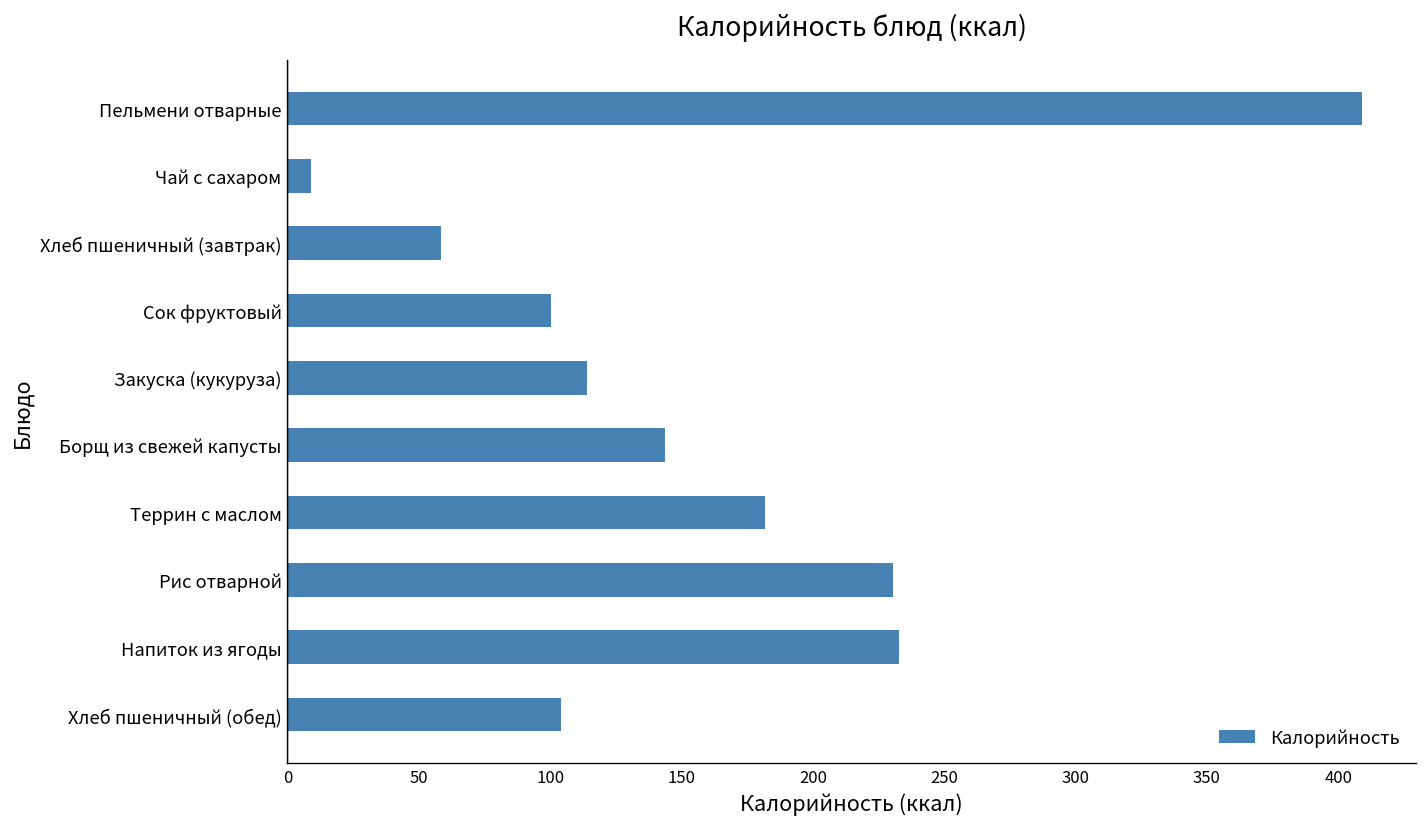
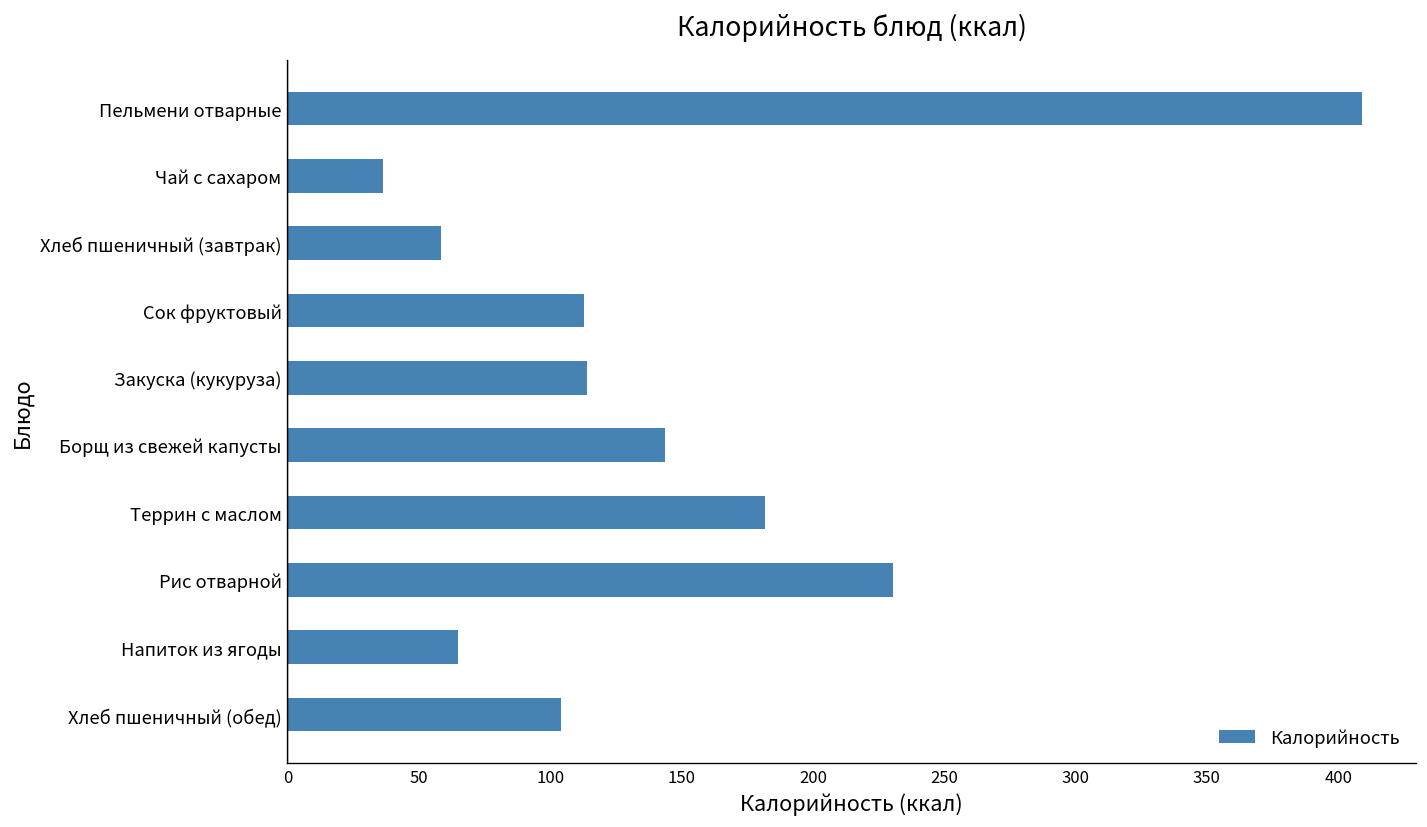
  {
    "Пельмени отварные": 409,
-   "Чай с сахаром": 9,
+   "Чай с сахаром": 36,
    "Хлеб пшеничный (завтрак)": 58,
-   "Сок фруктовый": 100,
+   "Сок фруктовый": 113,
    "Закуска (кукуруза)": 114,
    "Борщ из свежей капусты": 144,
    "Террин с маслом": 182,
    "Рис отварной": 230,
-   "Напиток из ягоды": 233,
+   "Напиток из ягоды": 65,
    "Хлеб пшеничный (обед)": 104
  }
